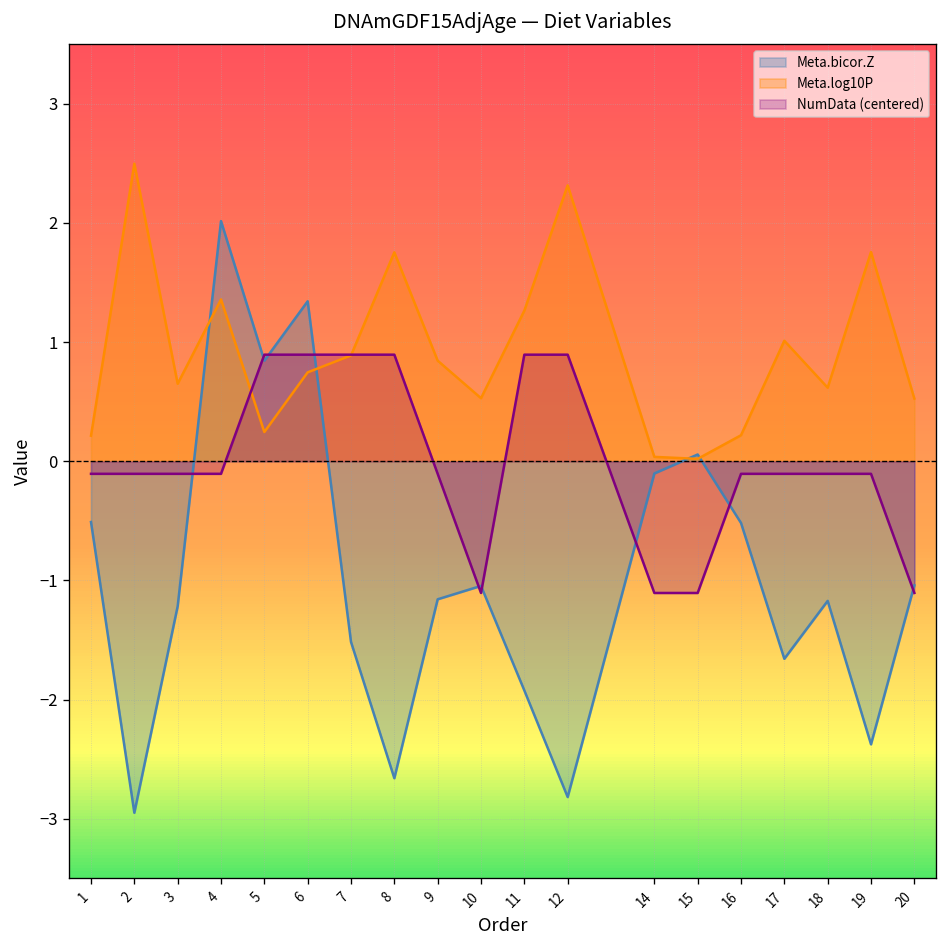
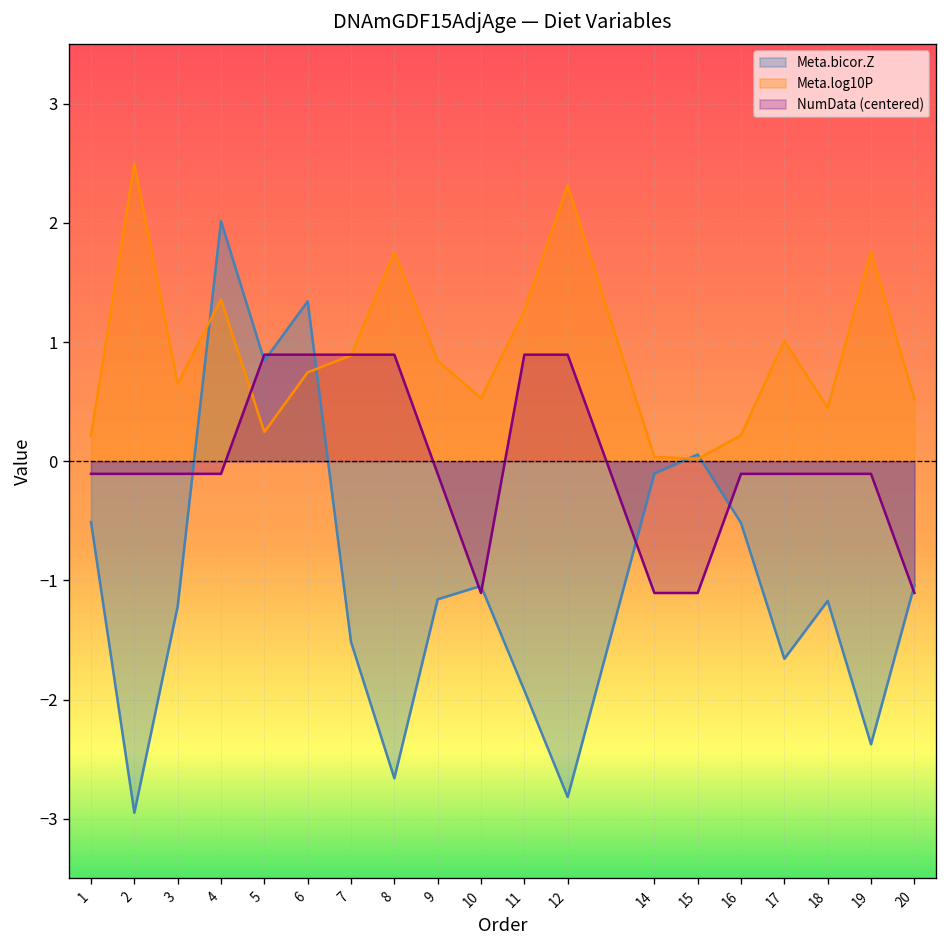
  {
    "Meta.log10P": {
      "1": 0.2,
      "2": 2.5,
      "3": 0.7,
      "4": 1.4,
      "5": 0.2,
      "6": 0.7,
      "8": 1.8,
      "9": 0.8,
      "10": 0.5,
      "11": 1.3,
      "12": 2.3,
      "14": 0.0,
      "16": 0.2,
      "17": 1.0,
-     "18": 0.6,
+     "18": 0.4,
      "19": 1.8,
      "20": 0.5
    }
  }
